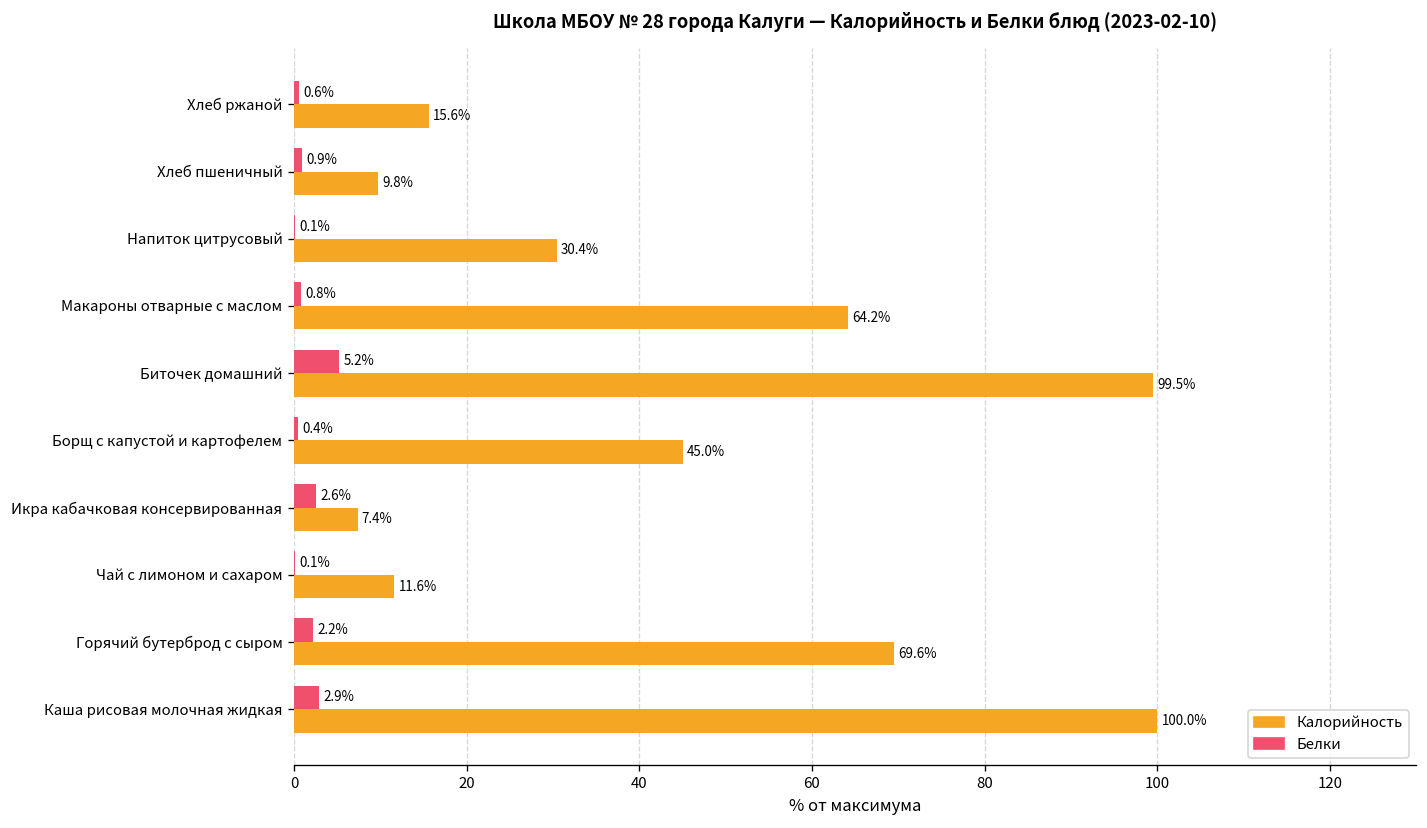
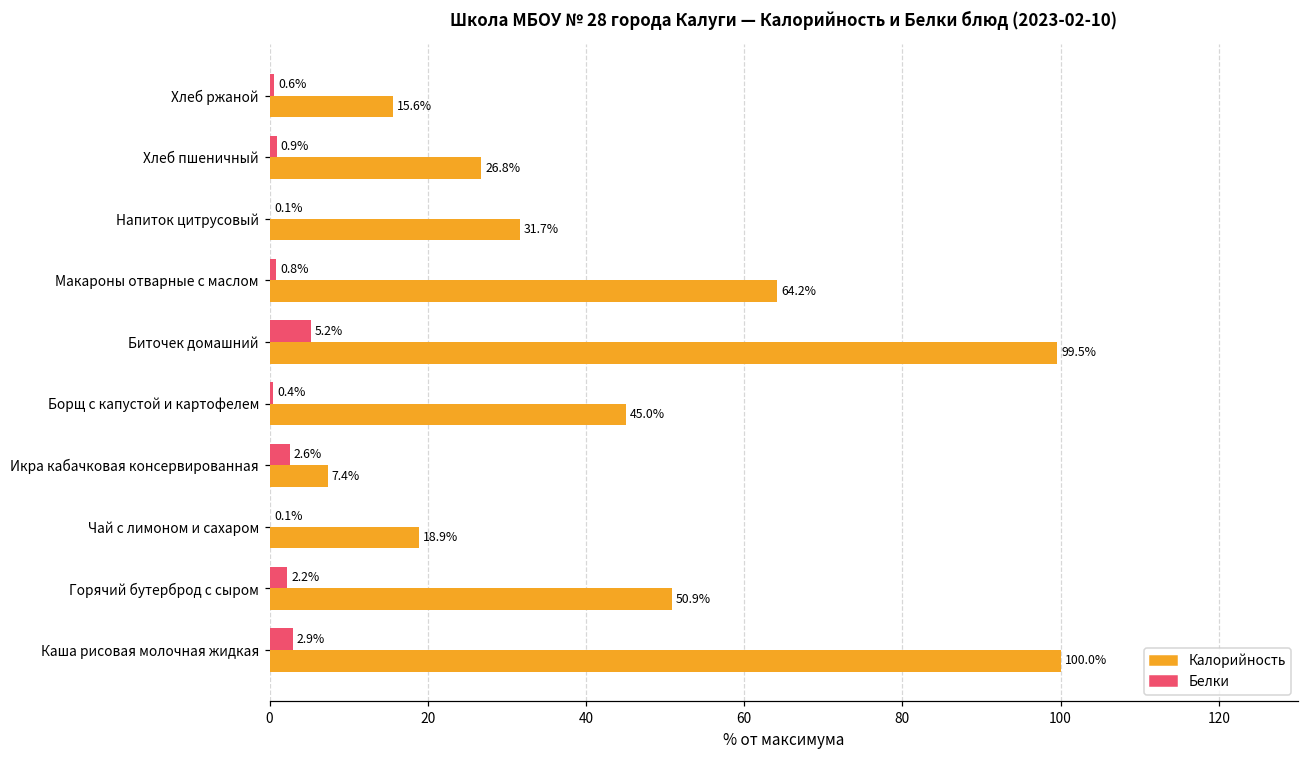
  {
    "Калорийность": {
      "Хлеб ржаной": "15.6%",
-     "Хлеб пшеничный": "9.8%",
-     "Напиток цитрусовый": "30.4%",
+     "Хлеб пшеничный": "26.8%",
+     "Напиток цитрусовый": "31.7%",
      "Макароны отварные с маслом": "64.2%",
      "Биточек домашний": "99.5%",
      "Борщ с капустой и картофелем": "45.0%",
      "Икра кабачковая консервированная": "7.4%",
-     "Чай с лимоном и сахаром": "11.6%",
-     "Горячий бутерброд с сыром": "69.6%",
+     "Чай с лимоном и сахаром": "18.9%",
+     "Горячий бутерброд с сыром": "50.9%",
      "Каша рисовая молочная жидкая": "100.0%"
    },
    "Белки": {
      "Хлеб ржаной": "0.6%",
      "Хлеб пшеничный": "0.9%",
      "Напиток цитрусовый": "0.1%",
      "Макароны отварные с маслом": "0.8%",
      "Биточек домашний": "5.2%",
      "Борщ с капустой и картофелем": "0.4%",
      "Икра кабачковая консервированная": "2.6%",
      "Чай с лимоном и сахаром": "0.1%",
      "Горячий бутерброд с сыром": "2.2%",
      "Каша рисовая молочная жидкая": "2.9%"
    }
  }
